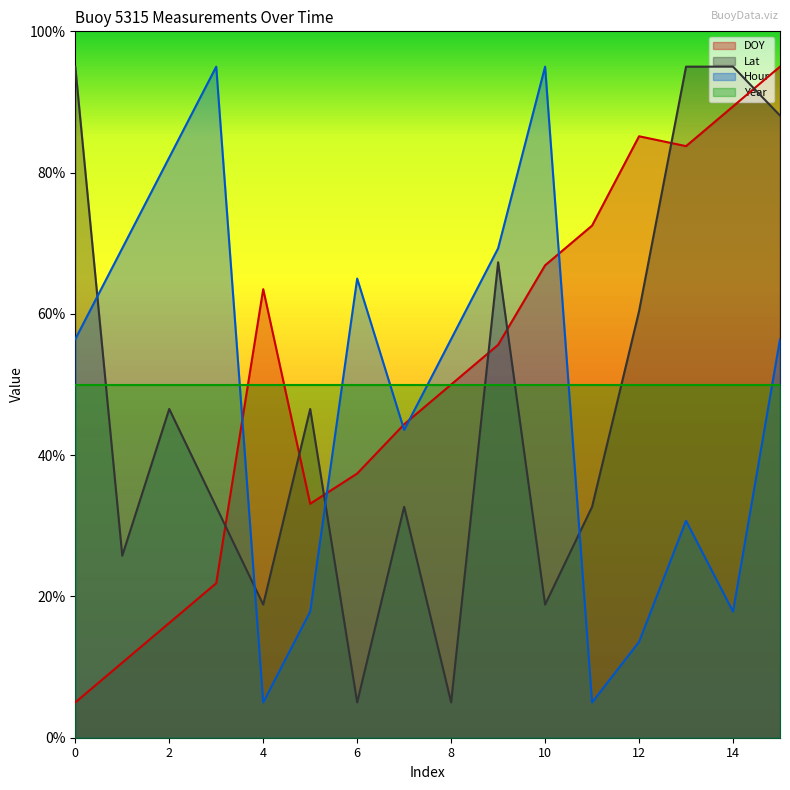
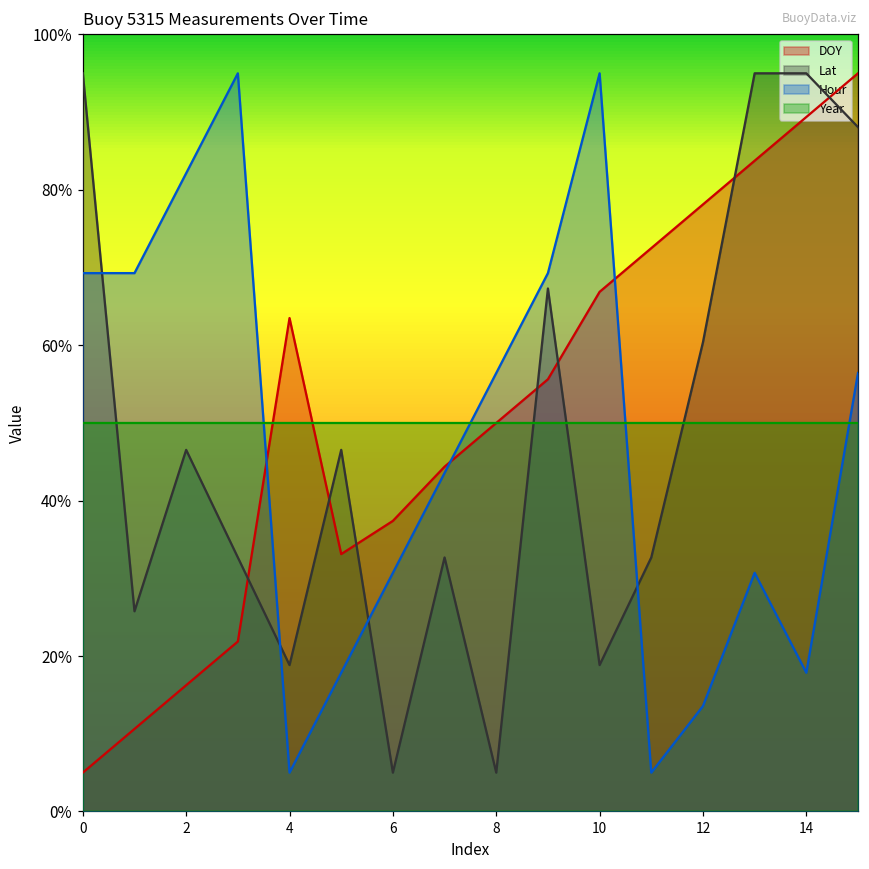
  {
    "DOY": {
      "0": "5%",
      "2": "16%",
      "4": "64%",
      "6": "37%",
      "10": "67%",
-     "12": "85%",
+     "12": "78%",
      "14": "89%"
    },
    "Lat": {
      "0": "95%",
      "2": "47%",
      "4": "19%",
      "6": "5%",
      "8": "5%",
      "10": "19%",
      "12": "60%"
    },
    "Hour": {
-     "0": "56%",
+     "0": "69%",
      "2": "82%",
      "4": "5%",
-     "6": "65%",
+     "6": "31%",
      "8": "56%",
      "10": "95%",
      "12": "14%",
      "14": "18%"
    },
    "Year": {
      "0": "50%",
      "2": "50%",
      "4": "50%",
      "6": "50%",
      "10": "50%",
      "12": "50%",
      "14": "50%"
    }
  }
